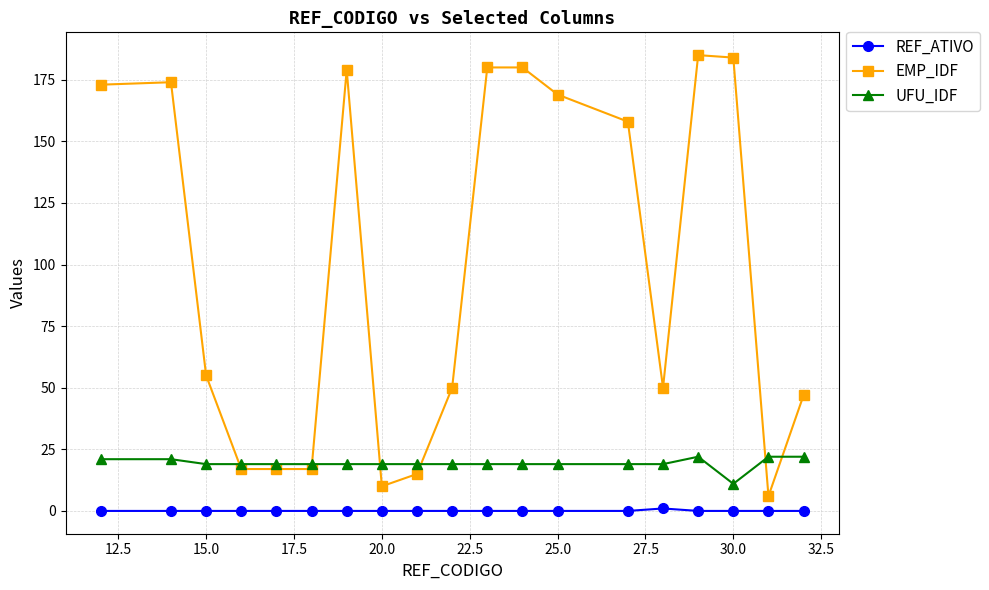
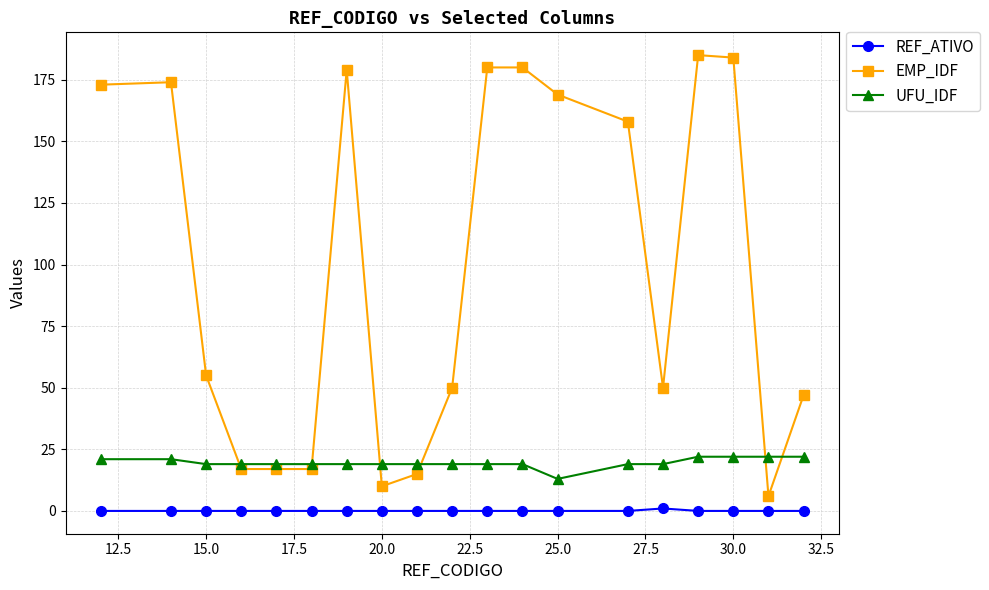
  {
    "REF_ATIVO": {
      "15.0": 0,
      "20.0": 0,
      "25.0": 0,
      "30.0": 0
    },
    "EMP_IDF": {
      "15.0": 55,
      "20.0": 10,
      "25.0": 169,
      "30.0": 184
    },
    "UFU_IDF": {
      "15.0": 19,
      "20.0": 19,
-     "25.0": 19,
-     "30.0": 11
+     "25.0": 13,
+     "30.0": 22
    }
  }
